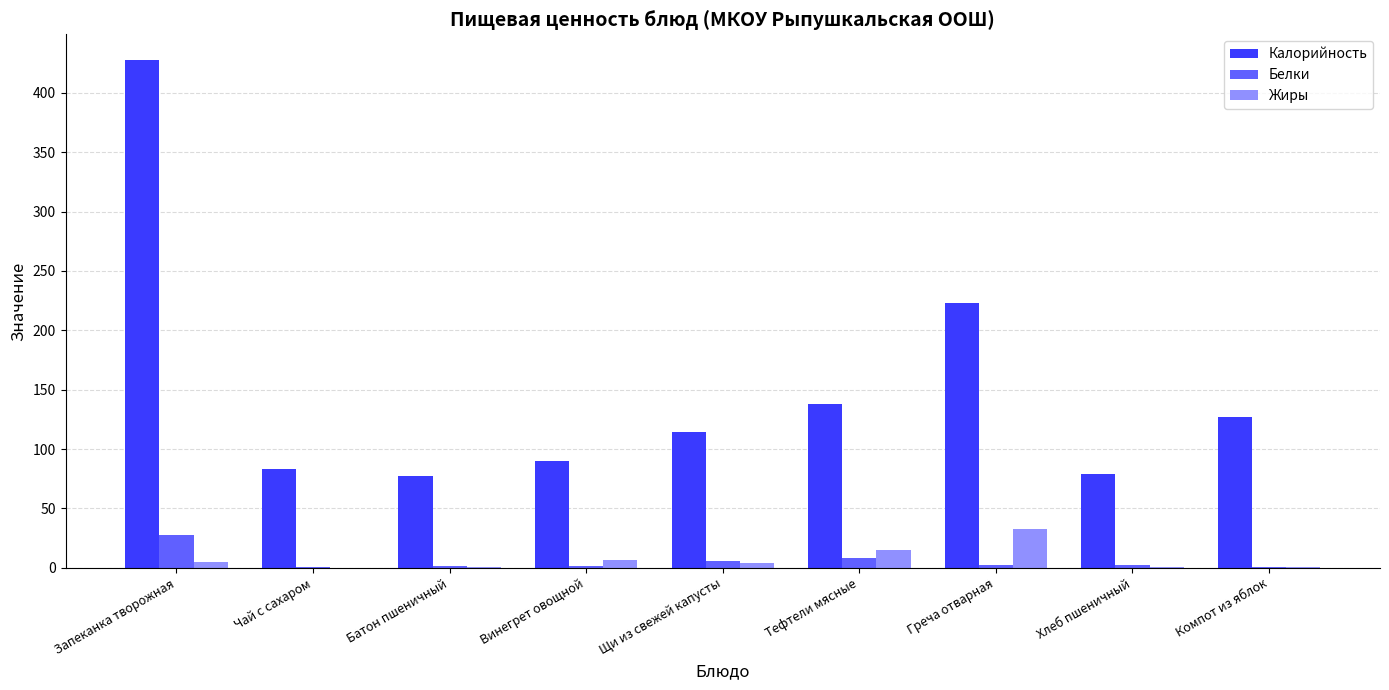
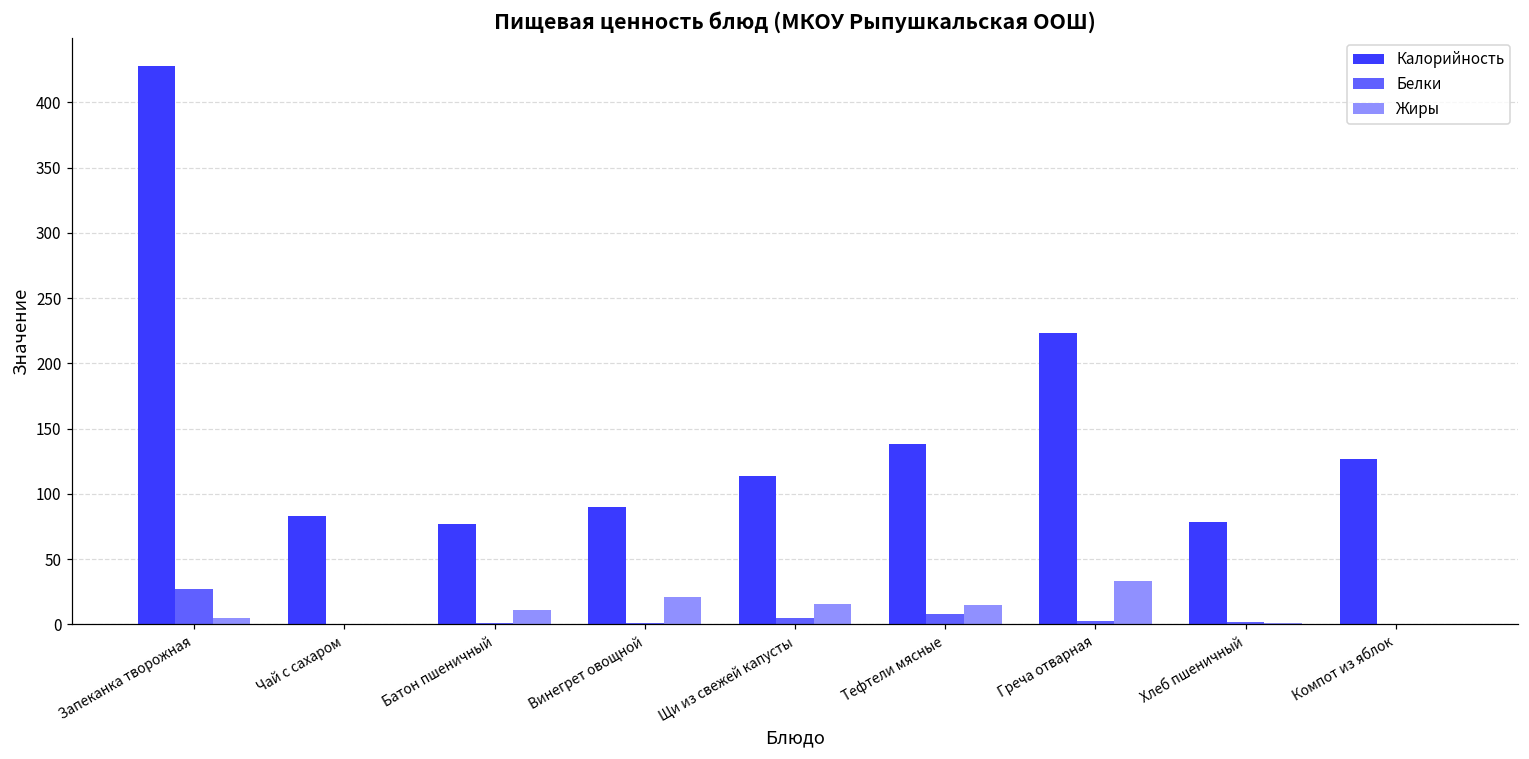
  {
    "Жиры": {
      "Запеканка творожная": 5,
-     "Батон пшеничный": 0,
-     "Винегрет овощной": 6,
-     "Щи из свежей капусты": 4,
+     "Батон пшеничный": 11,
+     "Винегрет овощной": 21,
+     "Щи из свежей капусты": 16,
      "Тефтели мясные": 15,
      "Греча отварная": 33
    }
  }
